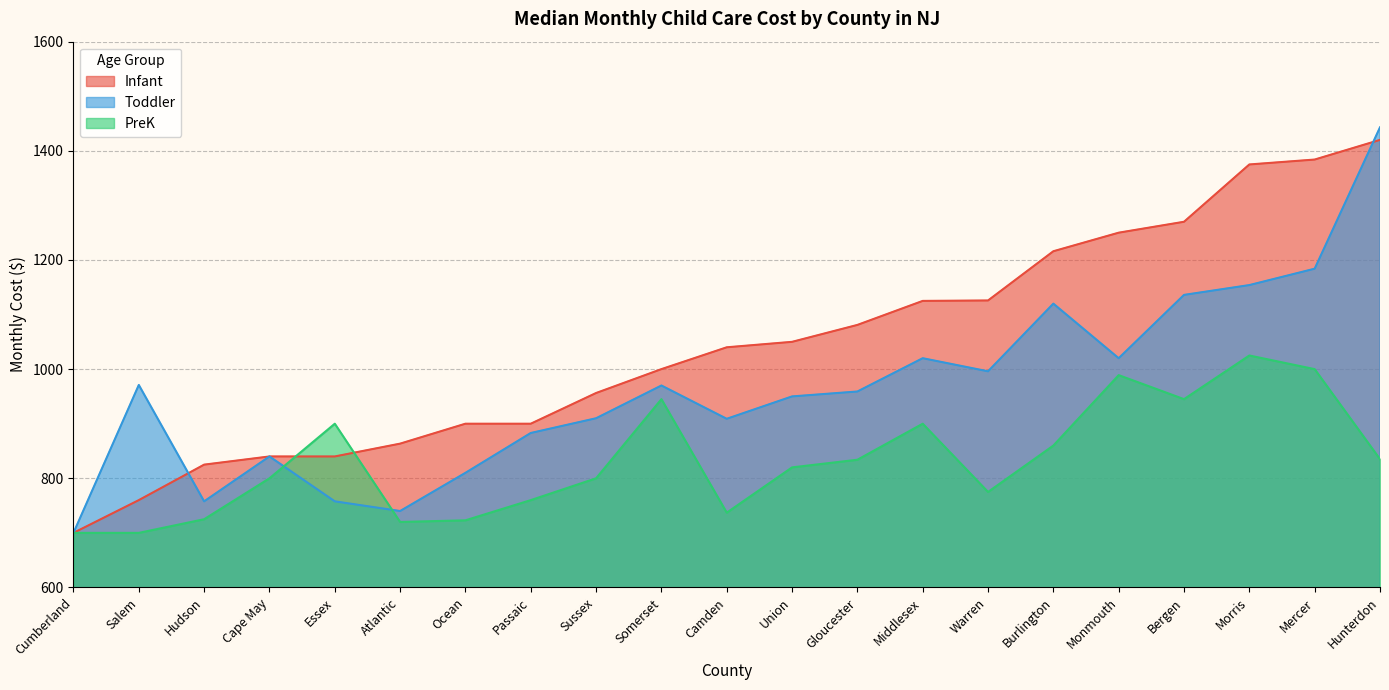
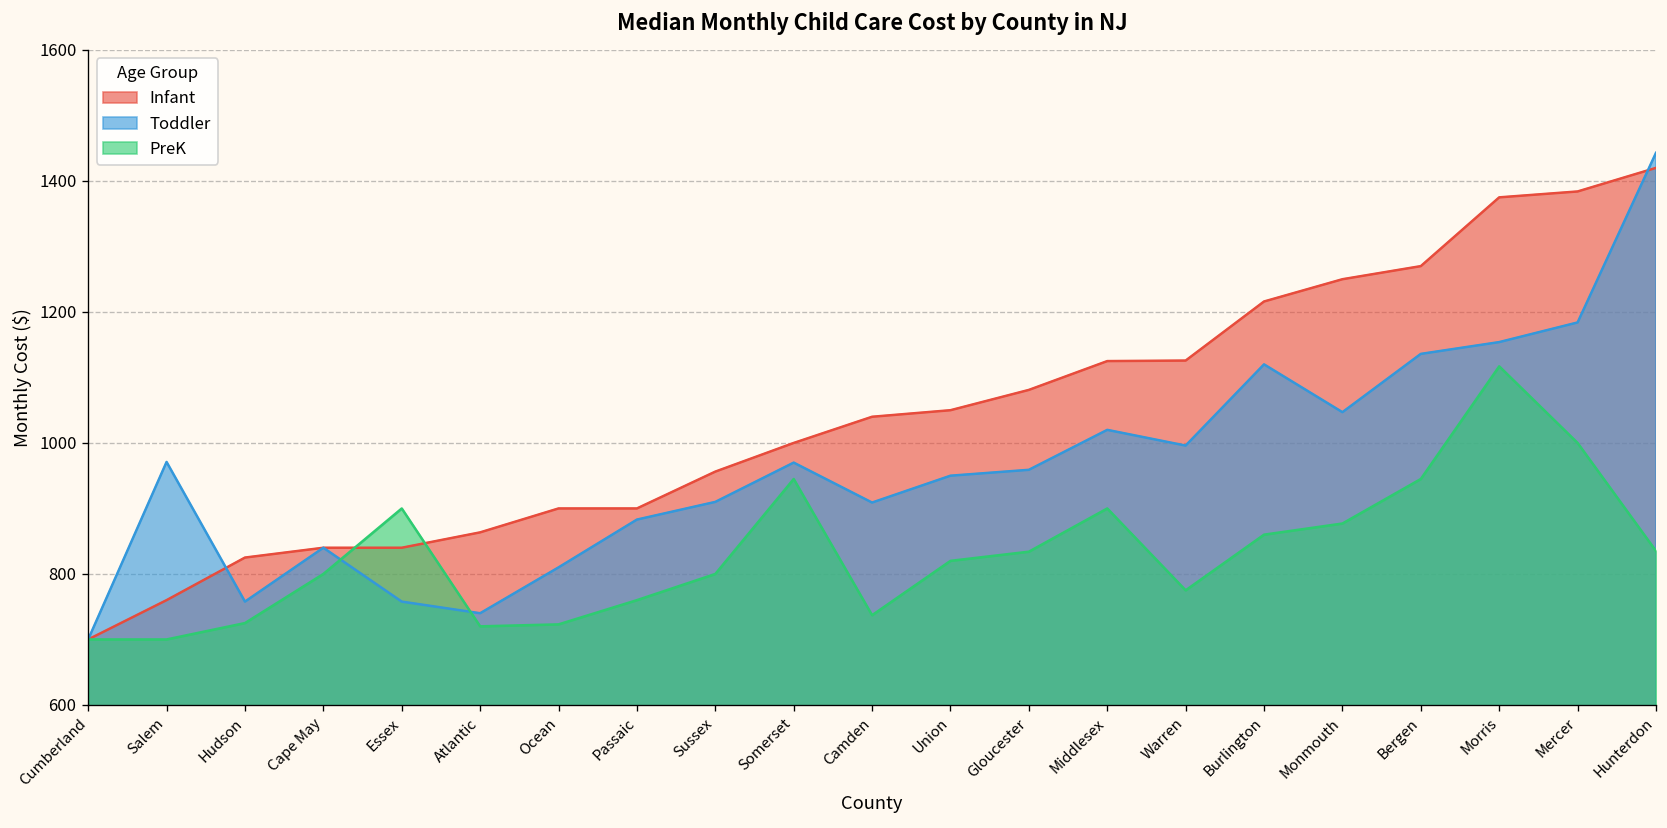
  {
    "Infant": {
      "Salem": 760,
      "Hudson": 830,
      "Essex": 840,
      "Atlantic": 860,
      "Ocean": 900,
      "Passaic": 900,
      "Sussex": 960,
      "Somerset": 1000,
      "Camden": 1040,
      "Union": 1050,
      "Gloucester": 1080,
      "Middlesex": 1130,
      "Warren": 1130,
      "Burlington": 1220,
      "Monmouth": 1250,
      "Bergen": 1270,
      "Morris": 1380,
      "Mercer": 1380,
      "Hunterdon": 1420
    },
    "Toddler": {
      "Salem": 970,
      "Hudson": 760,
      "Essex": 760,
      "Atlantic": 740,
      "Ocean": 810,
      "Passaic": 880,
      "Sussex": 910,
      "Somerset": 970,
      "Camden": 910,
      "Union": 950,
      "Gloucester": 960,
      "Middlesex": 1020,
      "Warren": 1000,
      "Burlington": 1120,
-     "Monmouth": 1020,
+     "Monmouth": 1050,
      "Bergen": 1140,
      "Morris": 1150,
      "Mercer": 1180,
      "Hunterdon": 1440
    },
    "PreK": {
      "Salem": 700,
      "Hudson": 730,
      "Cape May": 800,
      "Essex": 900,
      "Atlantic": 720,
      "Ocean": 720,
      "Passaic": 760,
      "Sussex": 800,
      "Somerset": 950,
      "Camden": 740,
      "Union": 820,
      "Gloucester": 830,
      "Middlesex": 900,
      "Warren": 780,
      "Burlington": 860,
-     "Monmouth": 990,
+     "Monmouth": 880,
      "Bergen": 950,
-     "Morris": 1030,
+     "Morris": 1120,
      "Mercer": 1000,
      "Hunterdon": 840
    }
  }
